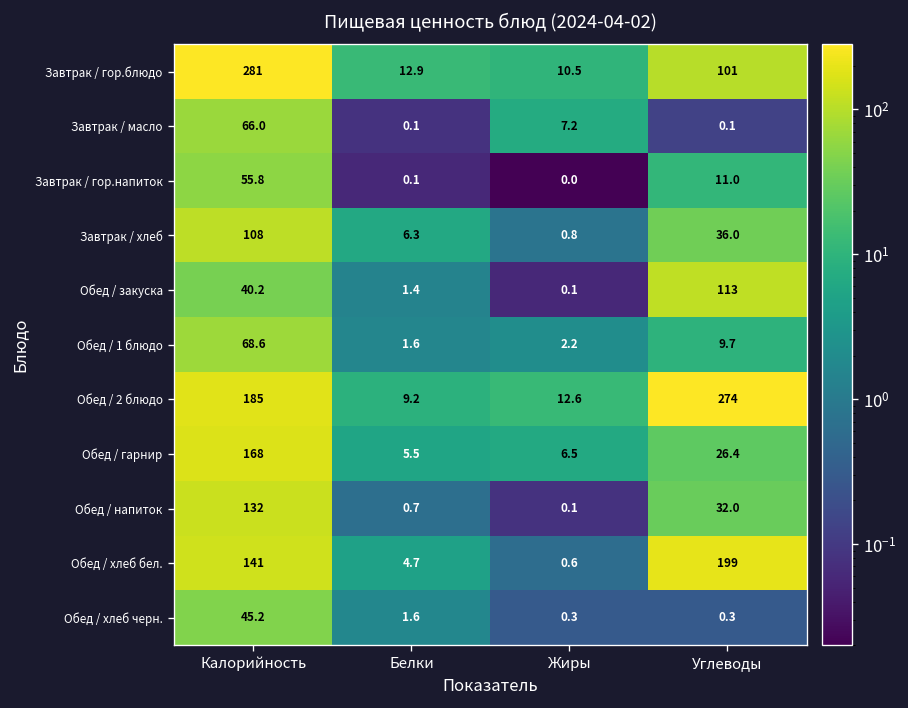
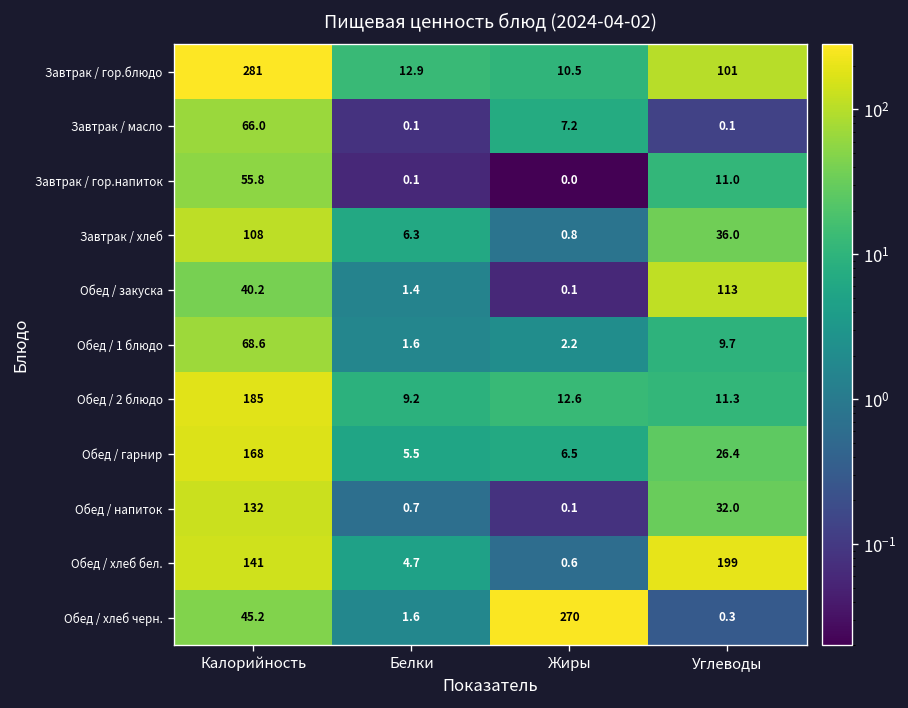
  {
    "Завтрак / гор.блюдо": {
      "Калорийность": 281,
      "Белки": 12.9,
      "Жиры": 10.5,
      "Углеводы": 101
    },
    "Завтрак / масло": {
      "Калорийность": 66.0,
      "Белки": 0.1,
      "Жиры": 7.2,
      "Углеводы": 0.1
    },
    "Завтрак / гор.напиток": {
      "Калорийность": 55.8,
      "Белки": 0.1,
      "Жиры": 0.0,
      "Углеводы": 11.0
    },
    "Завтрак / хлеб": {
      "Калорийность": 108,
      "Белки": 6.3,
      "Жиры": 0.8,
      "Углеводы": 36.0
    },
    "Обед / закуска": {
      "Калорийность": 40.2,
      "Белки": 1.4,
      "Жиры": 0.1,
      "Углеводы": 113
    },
    "Обед / 1 блюдо": {
      "Калорийность": 68.6,
      "Белки": 1.6,
      "Жиры": 2.2,
      "Углеводы": 9.7
    },
    "Обед / 2 блюдо": {
      "Калорийность": 185,
      "Белки": 9.2,
      "Жиры": 12.6,
-     "Углеводы": 274
+     "Углеводы": 11.3
    },
    "Обед / гарнир": {
      "Калорийность": 168,
      "Белки": 5.5,
      "Жиры": 6.5,
      "Углеводы": 26.4
    },
    "Обед / напиток": {
      "Калорийность": 132,
      "Белки": 0.7,
      "Жиры": 0.1,
      "Углеводы": 32.0
    },
    "Обед / хлеб бел.": {
      "Калорийность": 141,
      "Белки": 4.7,
      "Жиры": 0.6,
      "Углеводы": 199
    },
    "Обед / хлеб черн.": {
      "Калорийность": 45.2,
      "Белки": 1.6,
-     "Жиры": 0.3,
+     "Жиры": 270,
      "Углеводы": 0.3
    }
  }
